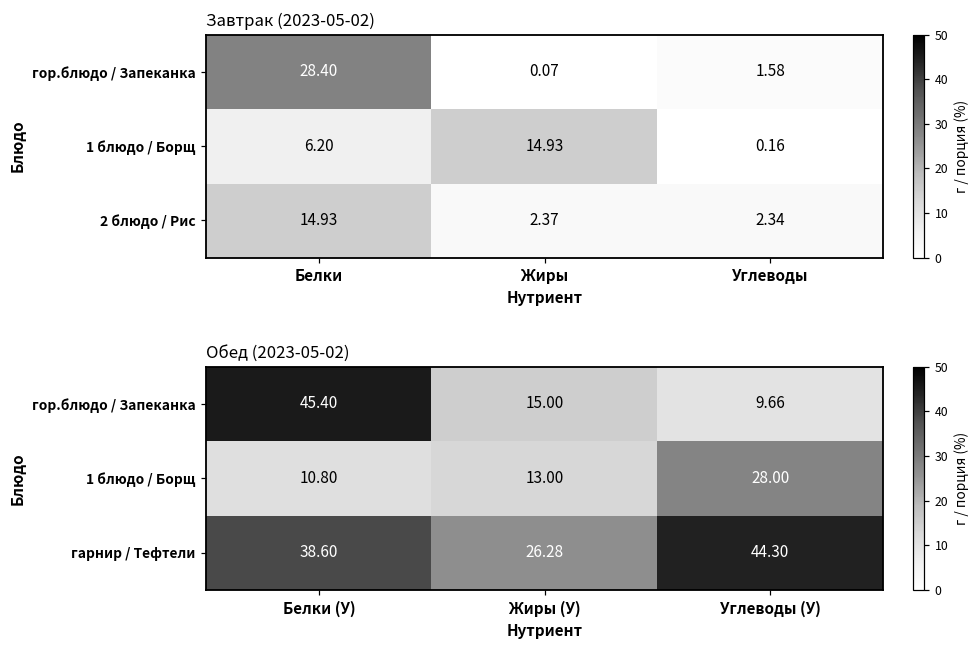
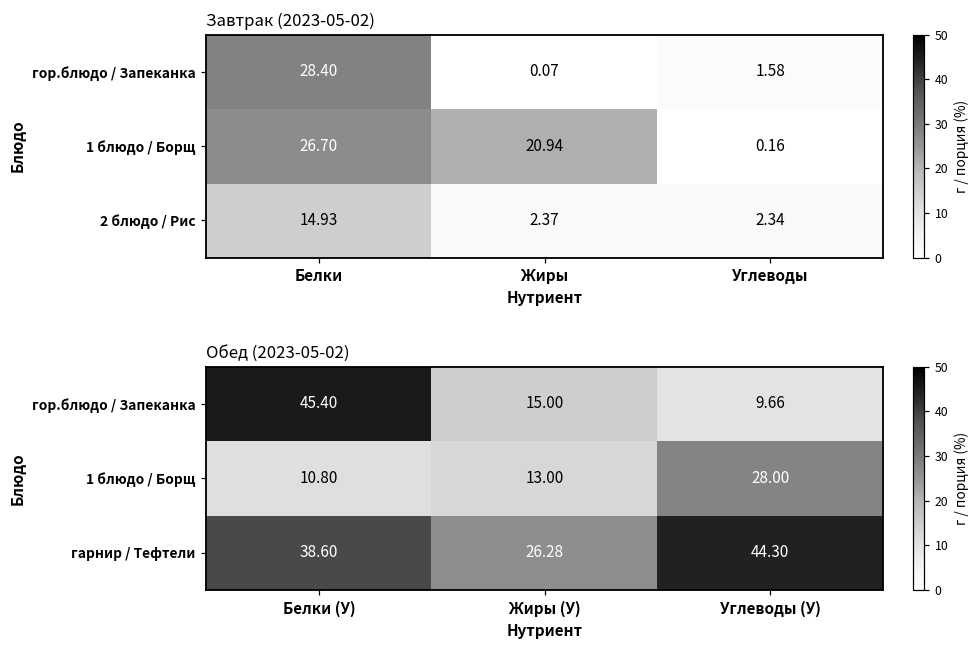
  {
    "Завтрак (2023-05-02)": {
      "гор.блюдо / Запеканка": {
        "Белки": 28.40,
        "Жиры": 0.07,
        "Углеводы": 1.58
      },
      "1 блюдо / Борщ": {
-       "Белки": 6.20,
-       "Жиры": 14.93,
+       "Белки": 26.70,
+       "Жиры": 20.94,
        "Углеводы": 0.16
      },
      "2 блюдо / Рис": {
        "Белки": 14.93,
        "Жиры": 2.37,
        "Углеводы": 2.34
      }
    },
    "Обед (2023-05-02)": {
      "гор.блюдо / Запеканка": {
        "Белки (У)": 45.40,
        "Жиры (У)": 15.00,
        "Углеводы (У)": 9.66
      },
      "1 блюдо / Борщ": {
        "Белки (У)": 10.80,
        "Жиры (У)": 13.00,
        "Углеводы (У)": 28.00
      },
      "гарнир / Тефтели": {
        "Белки (У)": 38.60,
        "Жиры (У)": 26.28,
        "Углеводы (У)": 44.30
      }
    }
  }
